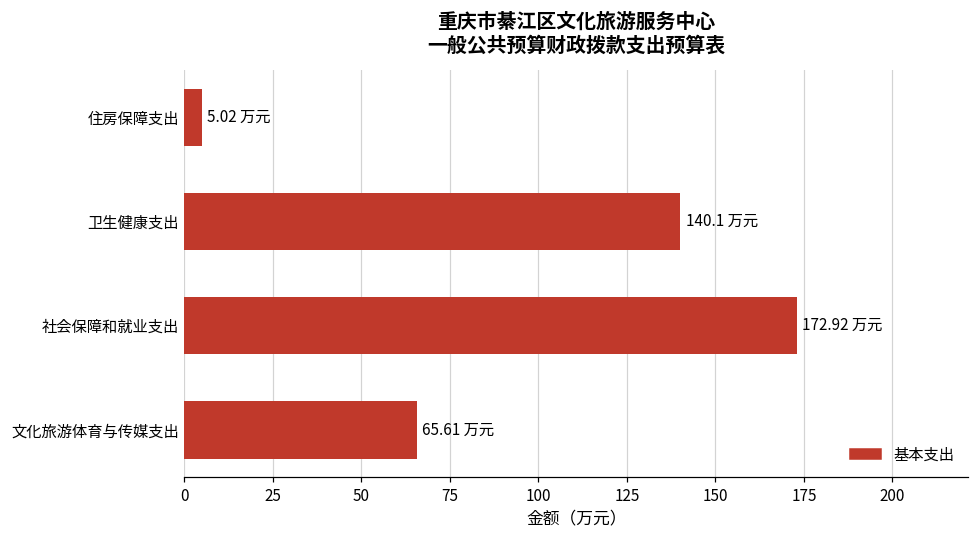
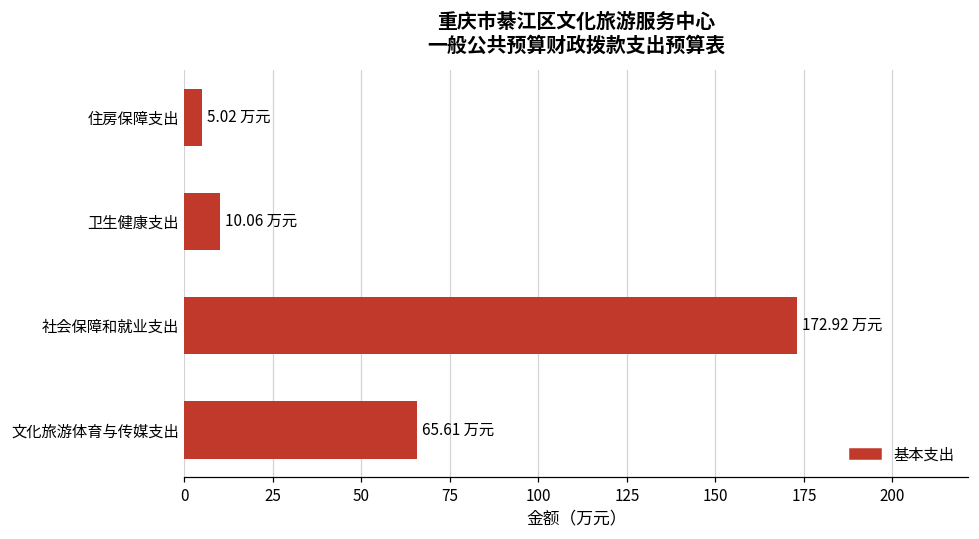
  {
    "住房保障支出": 5.02,
-   "卫生健康支出": 140.1,
+   "卫生健康支出": 10.06,
    "社会保障和就业支出": 172.92,
    "文化旅游体育与传媒支出": 65.61
  }
